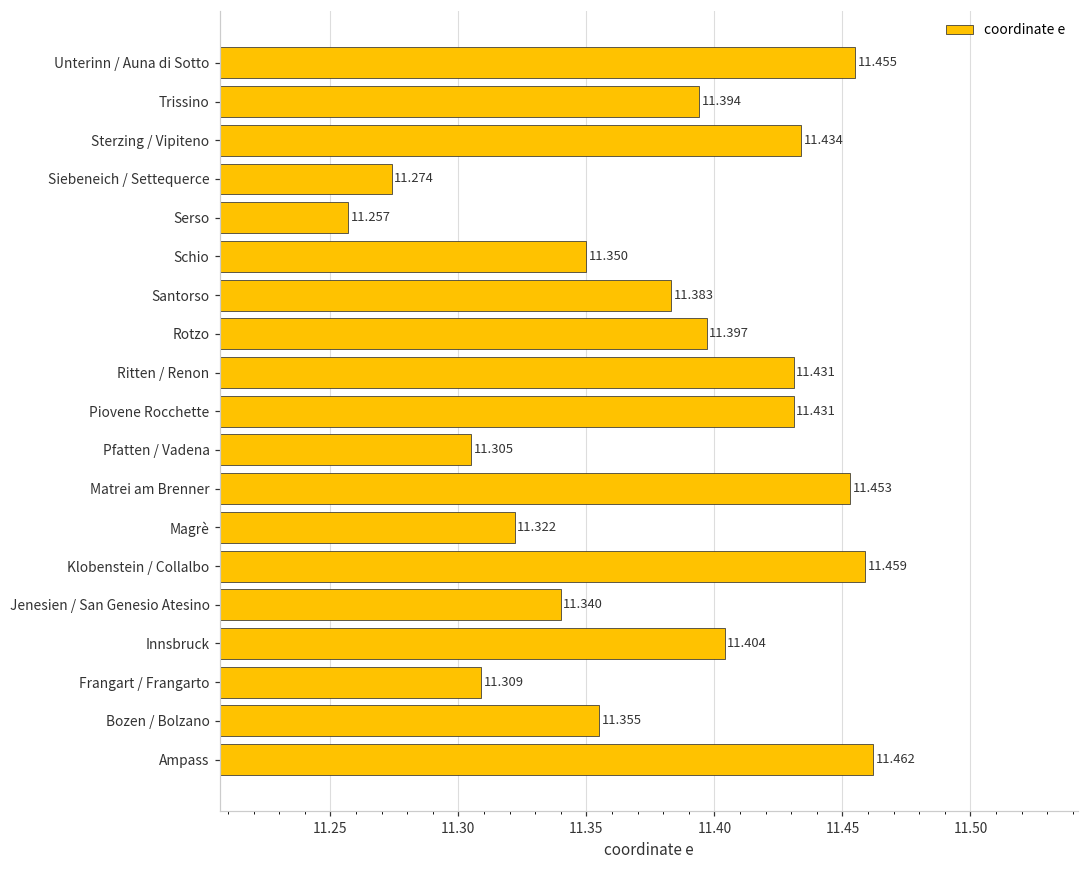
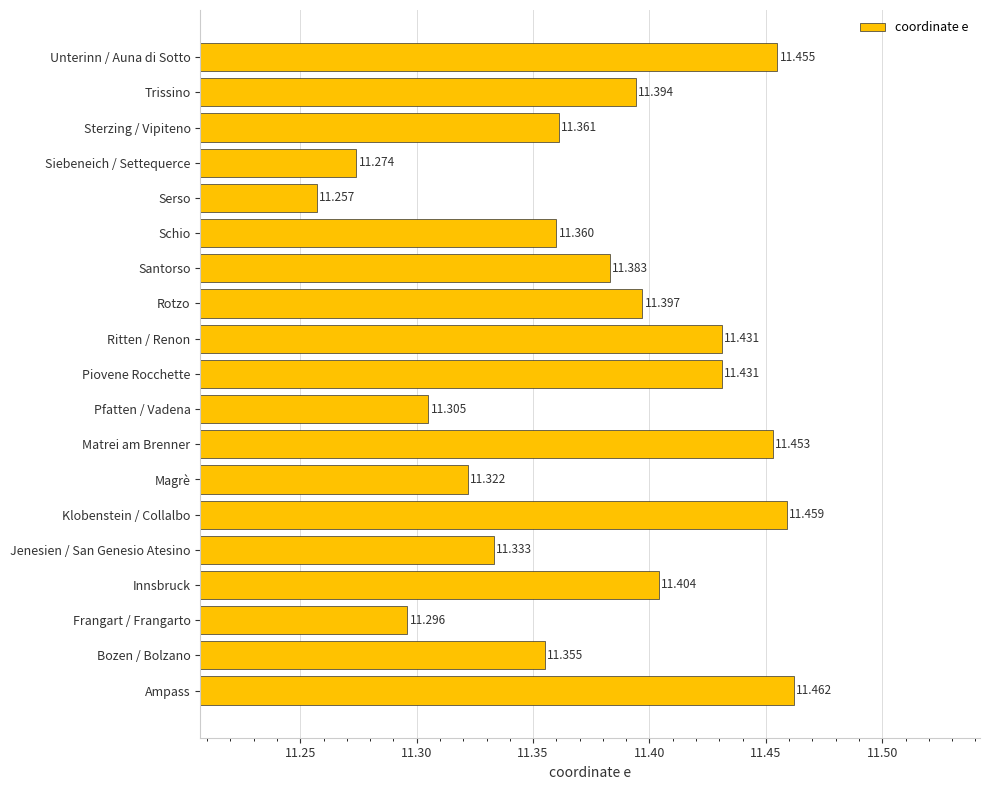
  {
    "Unterinn / Auna di Sotto": 11.455,
    "Trissino": 11.394,
-   "Sterzing / Vipiteno": 11.434,
+   "Sterzing / Vipiteno": 11.361,
    "Siebeneich / Settequerce": 11.274,
    "Serso": 11.257,
-   "Schio": 11.350,
+   "Schio": 11.360,
    "Santorso": 11.383,
    "Rotzo": 11.397,
    "Ritten / Renon": 11.431,
    "Piovene Rocchette": 11.431,
    "Pfatten / Vadena": 11.305,
    "Matrei am Brenner": 11.453,
    "Magrè": 11.322,
    "Klobenstein / Collalbo": 11.459,
-   "Jenesien / San Genesio Atesino": 11.340,
+   "Jenesien / San Genesio Atesino": 11.333,
    "Innsbruck": 11.404,
-   "Frangart / Frangarto": 11.309,
+   "Frangart / Frangarto": 11.296,
    "Bozen / Bolzano": 11.355,
    "Ampass": 11.462
  }
